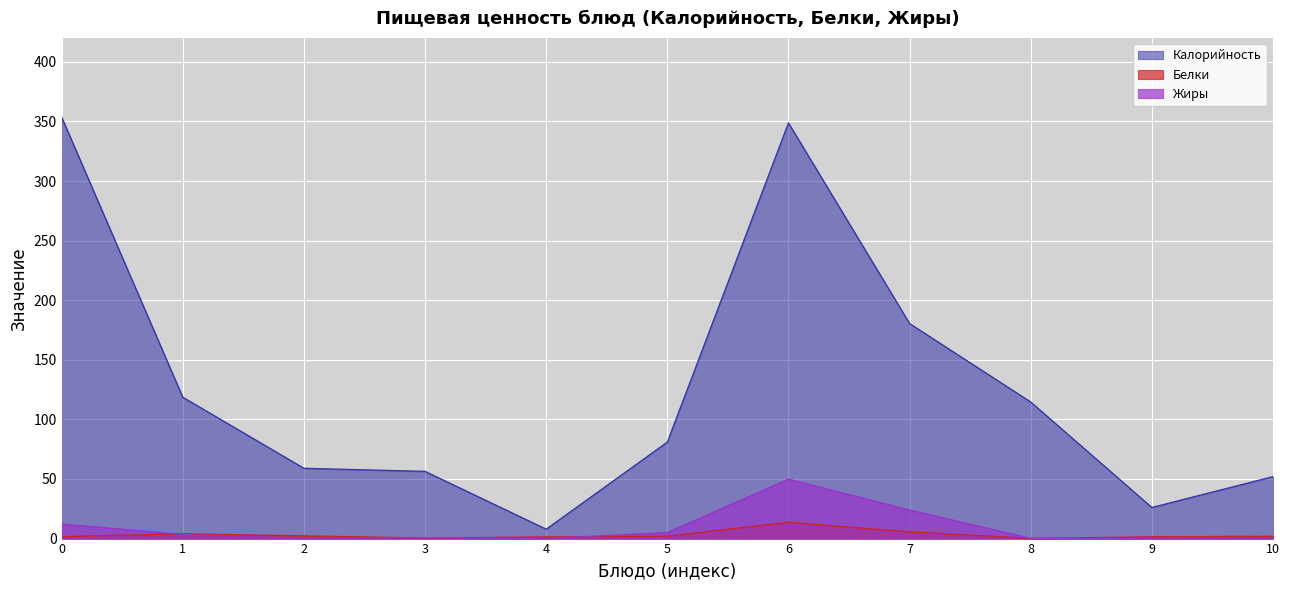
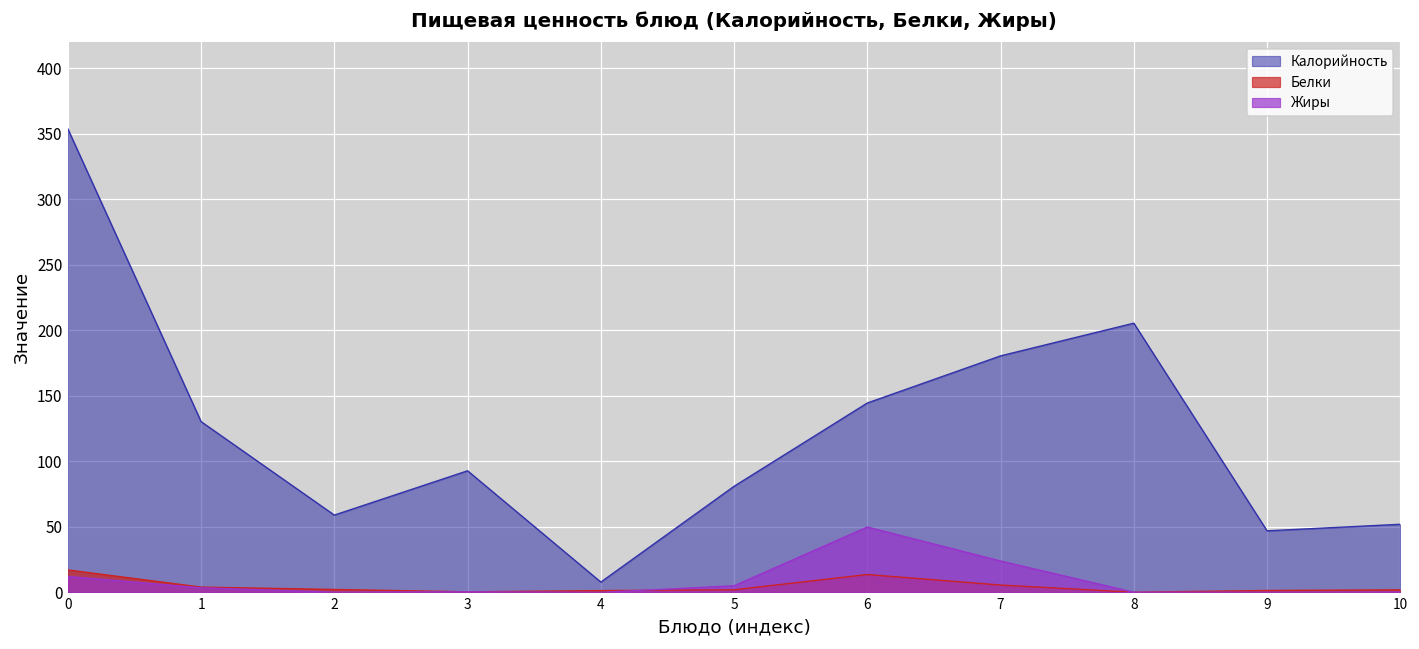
  {
    "Калорийность": {
      "0": 354,
-     "1": 119,
+     "1": 130,
      "2": 59,
-     "3": 56,
+     "3": 93,
      "4": 8,
      "5": 81,
-     "6": 349,
+     "6": 145,
      "7": 180,
-     "8": 115,
-     "9": 26,
+     "8": 205,
+     "9": 47,
      "10": 52
    },
    "Белки": {
-     "0": 2,
+     "0": 17,
      "5": 2,
      "6": 14,
      "7": 6
    },
    "Жиры": {
      "0": 12,
      "5": 5,
      "6": 50,
      "7": 24
    }
  }
